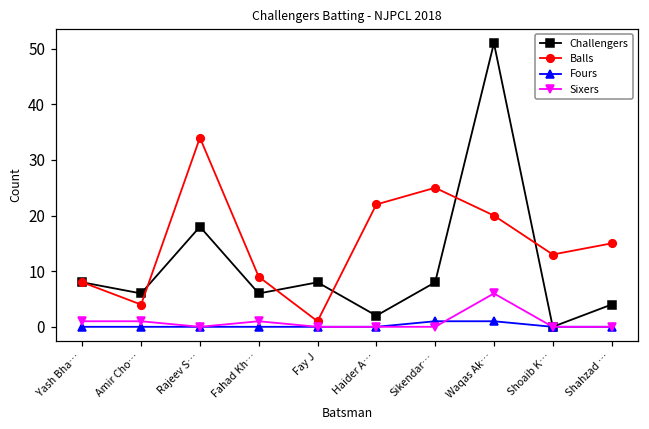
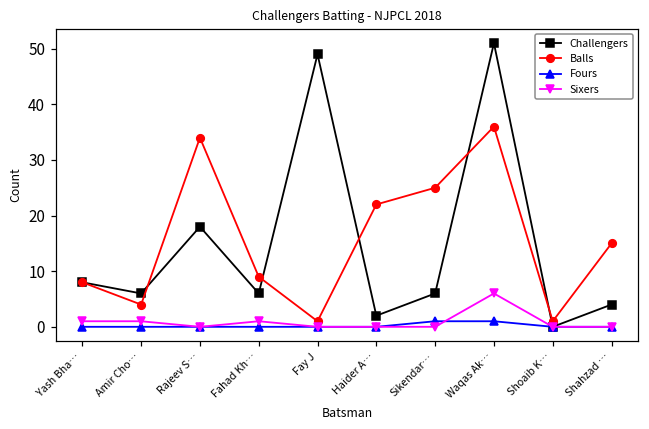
  {
    "Challengers": {
      "Amir Cho…": 6,
      "Rajeev S…": 18,
      "Fahad Kh…": 6,
-     "Fay J": 8,
+     "Fay J": 49,
      "Haider A…": 2,
-     "Sikendar…": 8,
+     "Sikendar…": 6,
      "Waqas Ak…": 51,
      "Shahzad …": 4
    },
    "Balls": {
      "Amir Cho…": 4,
      "Rajeev S…": 34,
      "Fahad Kh…": 9,
      "Fay J": 1,
      "Haider A…": 22,
      "Sikendar…": 25,
-     "Waqas Ak…": 20,
-     "Shoaib K…": 13,
+     "Waqas Ak…": 36,
+     "Shoaib K…": 1,
      "Shahzad …": 15
    },
    "Fours": {
      "Yash Bha…": 0,
      "Amir Cho…": 0,
      "Fahad Kh…": 0,
      "Sikendar…": 1,
      "Waqas Ak…": 1
    },
    "Sixers": {
      "Yash Bha…": 1,
      "Amir Cho…": 1,
      "Fahad Kh…": 1,
      "Sikendar…": 0,
      "Waqas Ak…": 6
    }
  }
